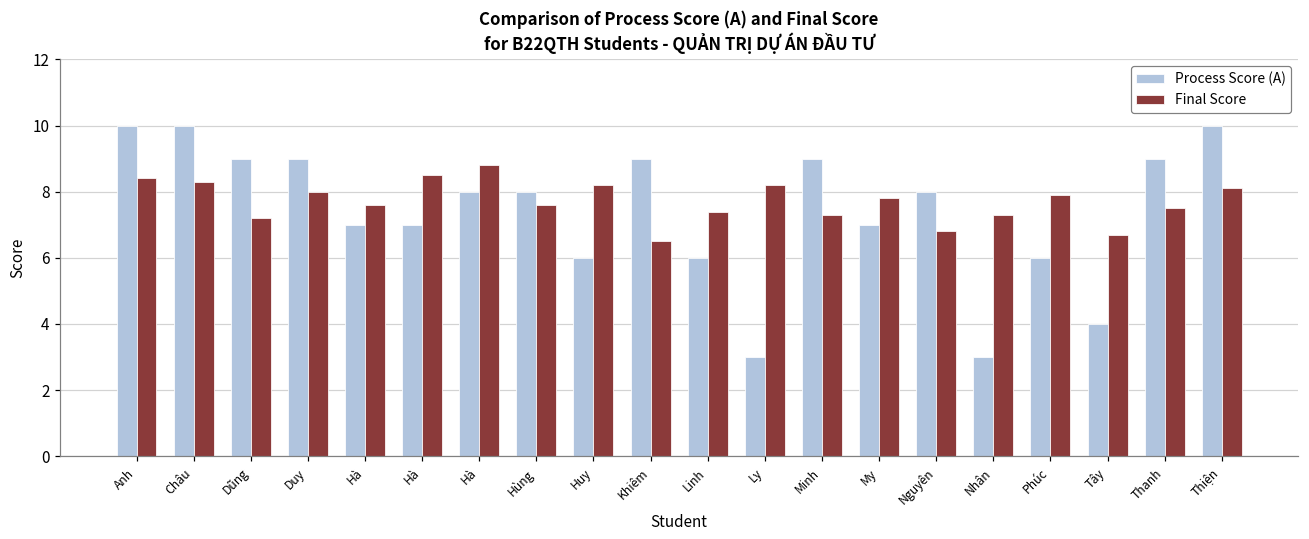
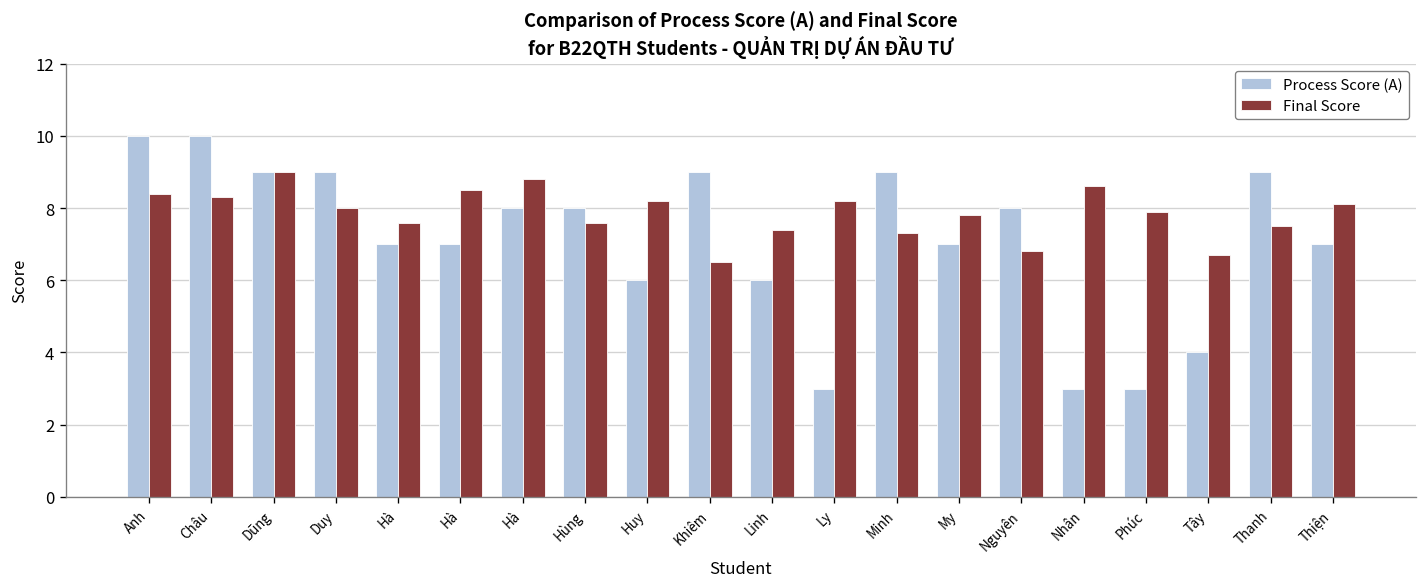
  {
    "Process Score (A)": {
      "Anh": 10,
      "Châu": 10,
      "Dũng": 9,
      "Duy": 9,
      "Hùng": 8,
      "Huy": 6,
      "Khiêm": 9,
      "Linh": 6,
      "Ly": 3,
      "Minh": 9,
      "My": 7,
      "Nguyên": 8,
      "Nhân": 3,
-     "Phúc": 6,
+     "Phúc": 3,
      "Tây": 4,
      "Thanh": 9,
-     "Thiện": 10
+     "Thiện": 7
    },
    "Final Score": {
      "Anh": 8.4,
      "Châu": 8.3,
-     "Dũng": 7.2,
+     "Dũng": 9.0,
      "Duy": 8.0,
      "Hùng": 7.6,
      "Huy": 8.2,
      "Khiêm": 6.5,
      "Linh": 7.4,
      "Ly": 8.2,
      "Minh": 7.3,
      "My": 7.8,
      "Nguyên": 6.8,
-     "Nhân": 7.3,
+     "Nhân": 8.6,
      "Phúc": 7.9,
      "Tây": 6.7,
      "Thanh": 7.5,
      "Thiện": 8.1
    }
  }
